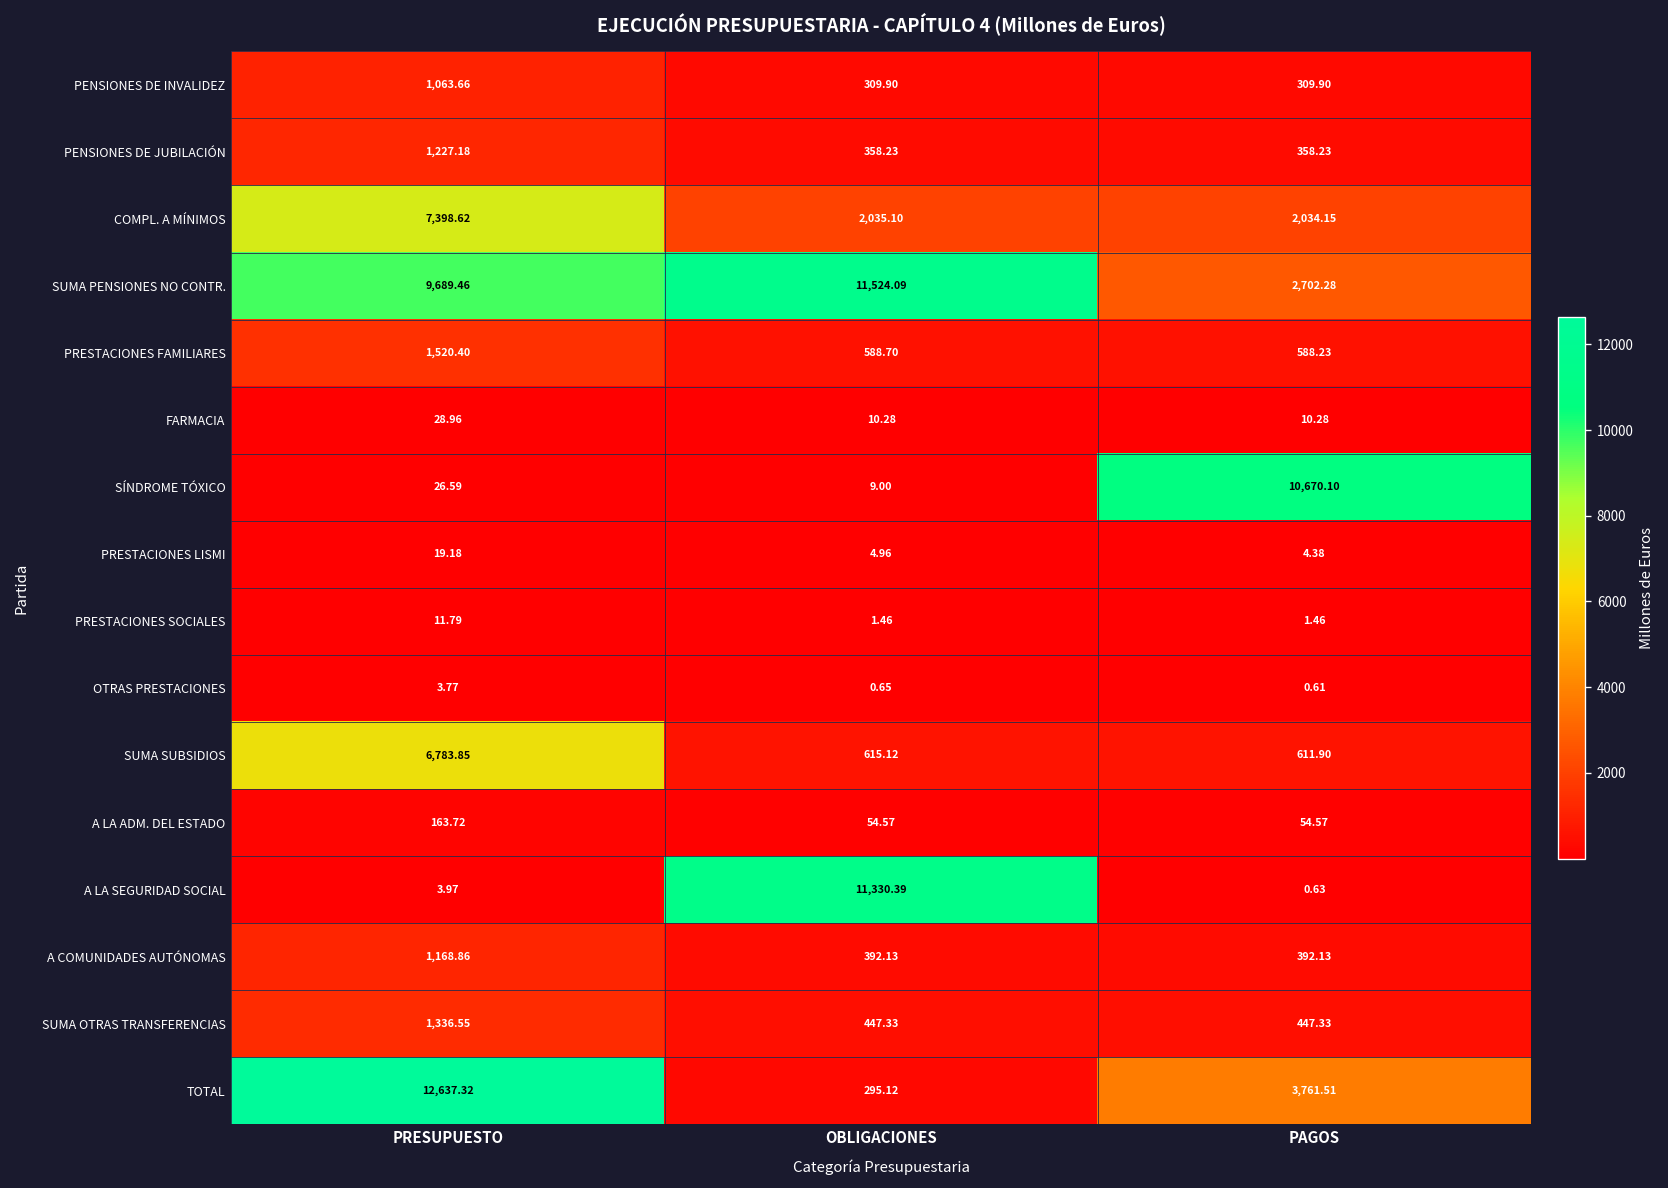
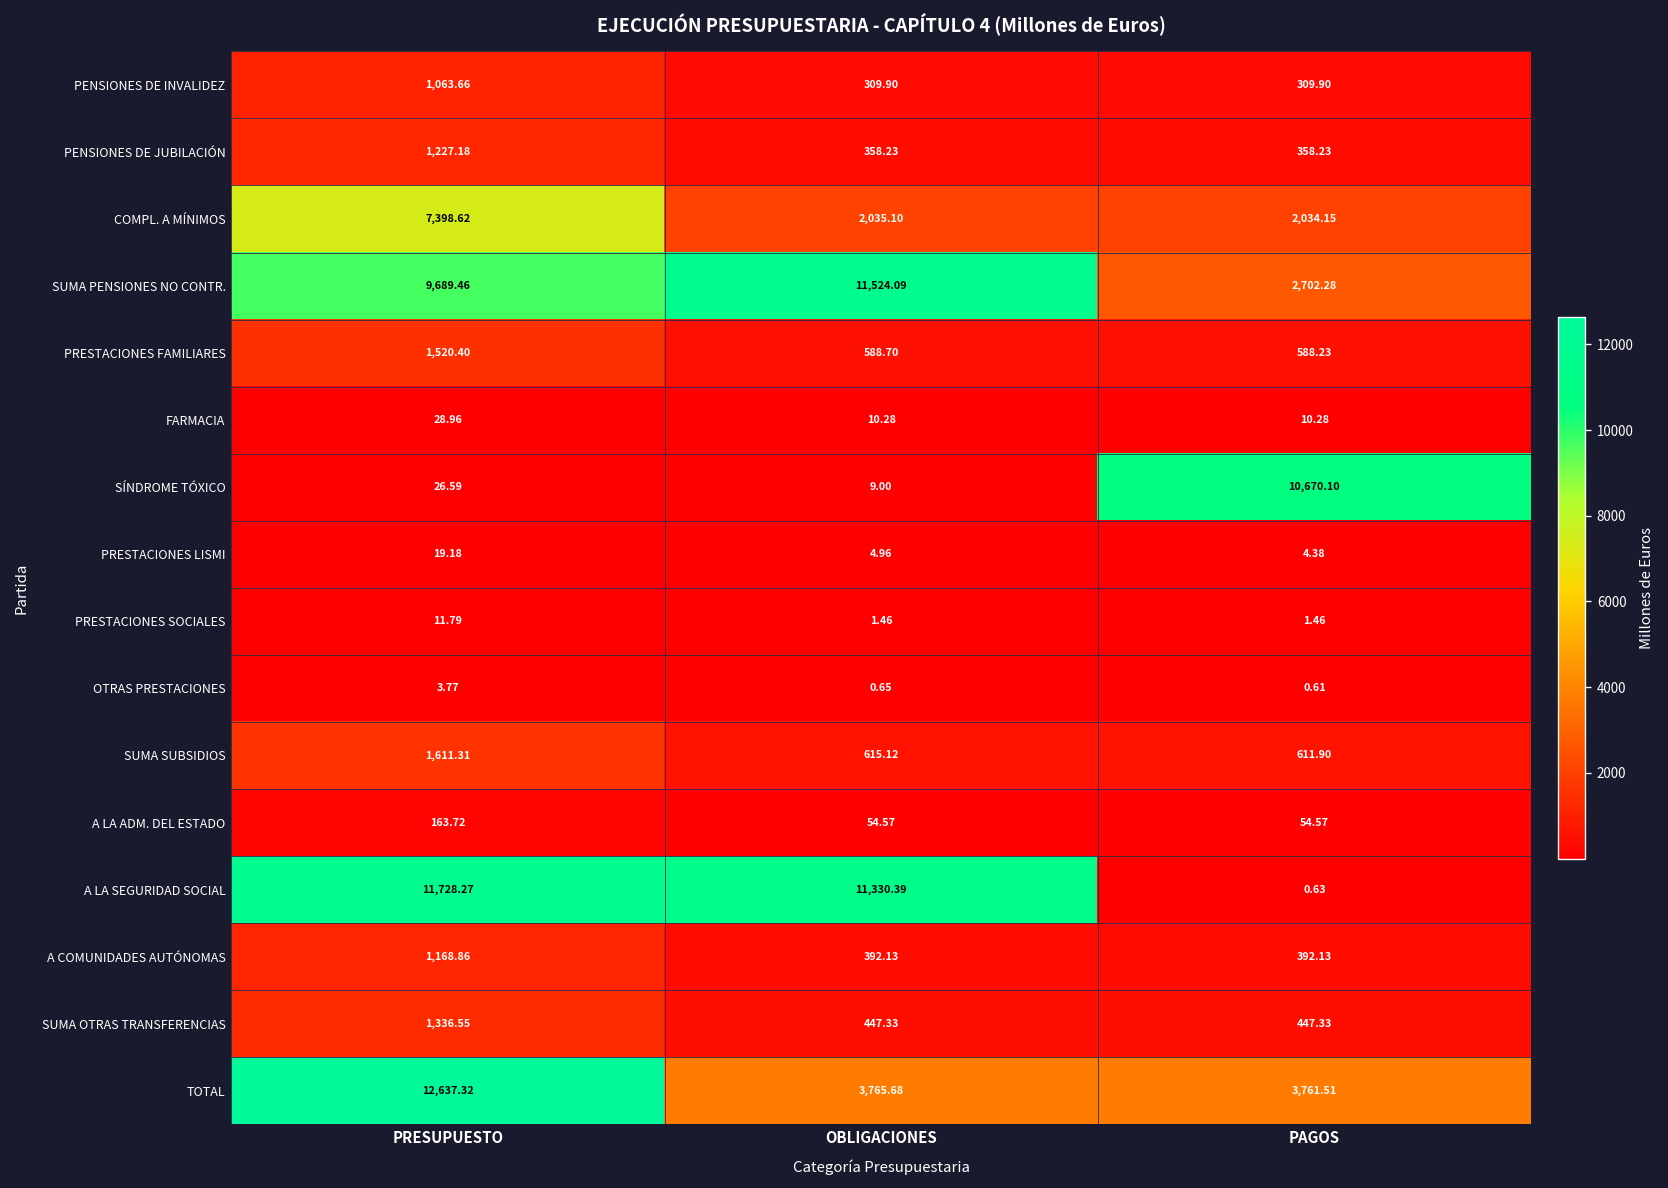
  {
    "PENSIONES DE INVALIDEZ": {
      "PRESUPUESTO": "1,063.66",
      "OBLIGACIONES": "309.90",
      "PAGOS": "309.90"
    },
    "PENSIONES DE JUBILACIÓN": {
      "PRESUPUESTO": "1,227.18",
      "OBLIGACIONES": "358.23",
      "PAGOS": "358.23"
    },
    "COMPL. A MÍNIMOS": {
      "PRESUPUESTO": "7,398.62",
      "OBLIGACIONES": "2,035.10",
      "PAGOS": "2,034.15"
    },
    "SUMA PENSIONES NO CONTR.": {
      "PRESUPUESTO": "9,689.46",
      "OBLIGACIONES": "11,524.09",
      "PAGOS": "2,702.28"
    },
    "PRESTACIONES FAMILIARES": {
      "PRESUPUESTO": "1,520.40",
      "OBLIGACIONES": "588.70",
      "PAGOS": "588.23"
    },
    "FARMACIA": {
      "PRESUPUESTO": "28.96",
      "OBLIGACIONES": "10.28",
      "PAGOS": "10.28"
    },
    "SÍNDROME TÓXICO": {
      "PRESUPUESTO": "26.59",
      "OBLIGACIONES": "9.00",
      "PAGOS": "10,670.10"
    },
    "PRESTACIONES LISMI": {
      "PRESUPUESTO": "19.18",
      "OBLIGACIONES": "4.96",
      "PAGOS": "4.38"
    },
    "PRESTACIONES SOCIALES": {
      "PRESUPUESTO": "11.79",
      "OBLIGACIONES": "1.46",
      "PAGOS": "1.46"
    },
    "OTRAS PRESTACIONES": {
      "PRESUPUESTO": "3.77",
      "OBLIGACIONES": "0.65",
      "PAGOS": "0.61"
    },
    "SUMA SUBSIDIOS": {
-     "PRESUPUESTO": "6,783.85",
+     "PRESUPUESTO": "1,611.31",
      "OBLIGACIONES": "615.12",
      "PAGOS": "611.90"
    },
    "A LA ADM. DEL ESTADO": {
      "PRESUPUESTO": "163.72",
      "OBLIGACIONES": "54.57",
      "PAGOS": "54.57"
    },
    "A LA SEGURIDAD SOCIAL": {
-     "PRESUPUESTO": "3.97",
+     "PRESUPUESTO": "11,728.27",
      "OBLIGACIONES": "11,330.39",
      "PAGOS": "0.63"
    },
    "A COMUNIDADES AUTÓNOMAS": {
      "PRESUPUESTO": "1,168.86",
      "OBLIGACIONES": "392.13",
      "PAGOS": "392.13"
    },
    "SUMA OTRAS TRANSFERENCIAS": {
      "PRESUPUESTO": "1,336.55",
      "OBLIGACIONES": "447.33",
      "PAGOS": "447.33"
    },
    "TOTAL": {
      "PRESUPUESTO": "12,637.32",
-     "OBLIGACIONES": "295.12",
+     "OBLIGACIONES": "3,765.68",
      "PAGOS": "3,761.51"
    }
  }
